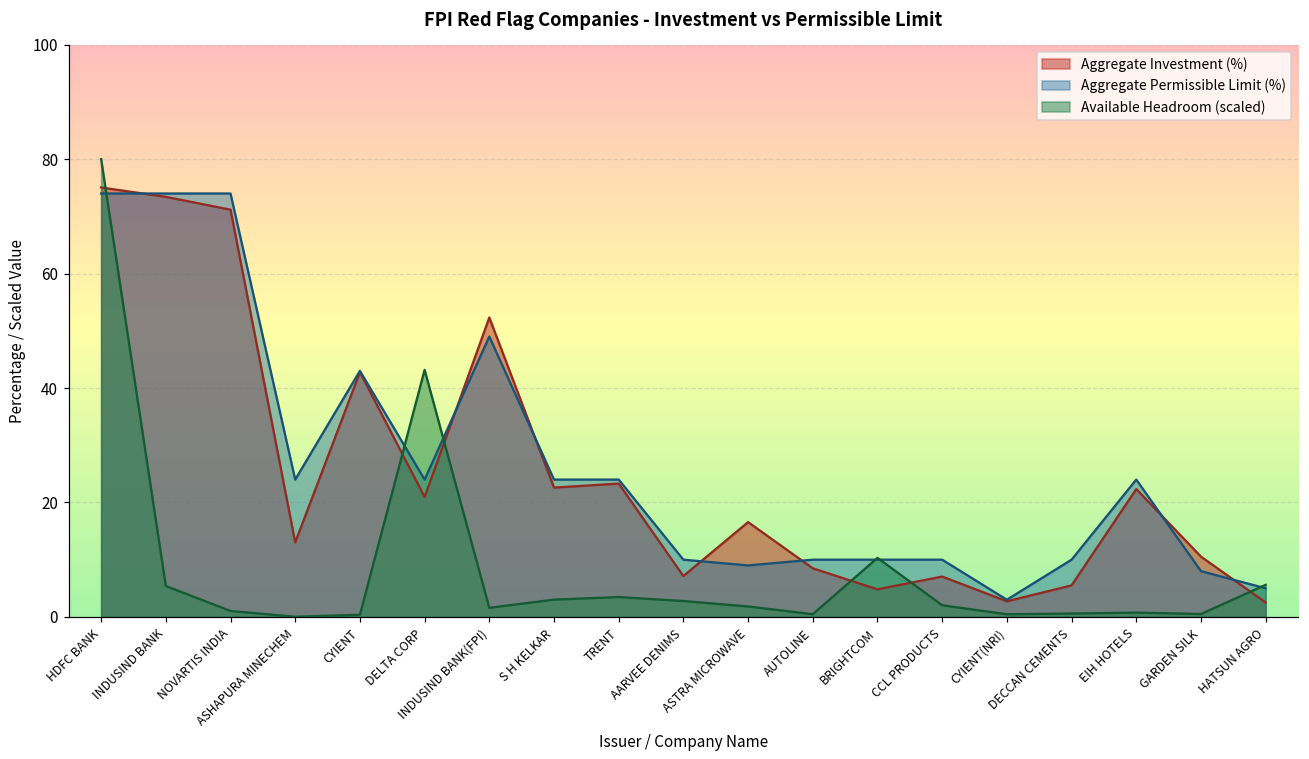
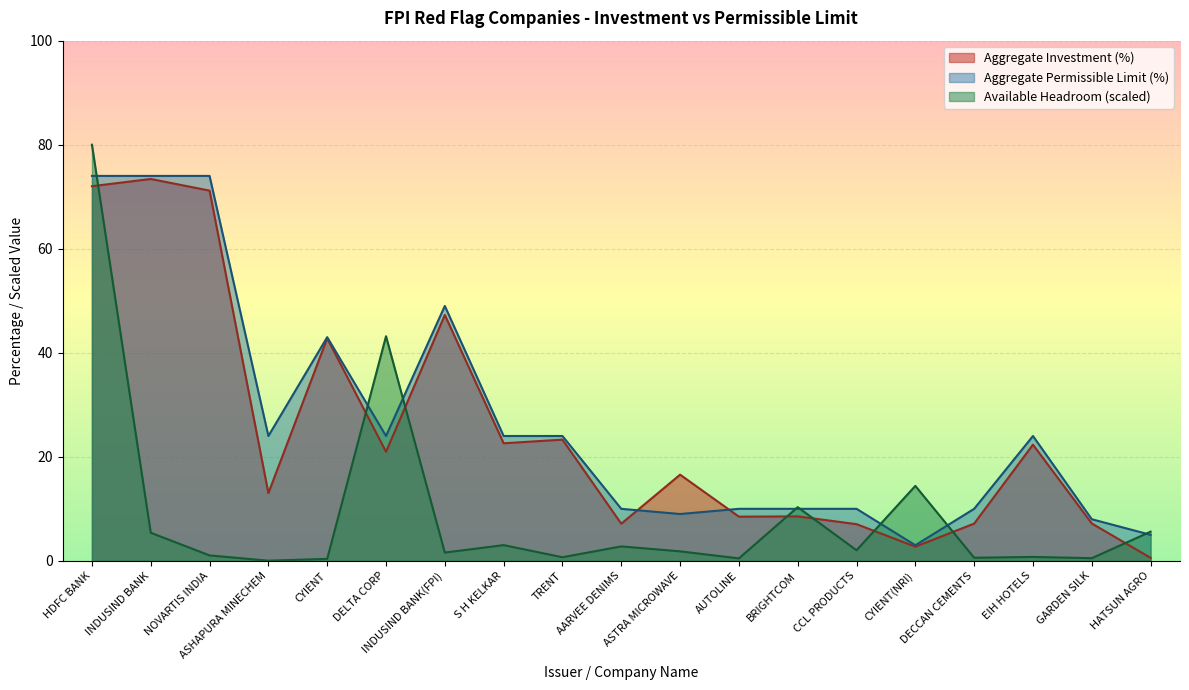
  {
    "Aggregate Investment (%)": {
-     "HDFC BANK": 75,
+     "HDFC BANK": 72,
      "INDUSIND BANK": 73,
      "NOVARTIS INDIA": 71,
      "ASHAPURA MINECHEM": 13,
      "DELTA CORP": 21,
-     "INDUSIND BANK(FPI)": 52,
+     "INDUSIND BANK(FPI)": 47,
      "S H KELKAR": 23,
      "TRENT": 23,
      "AARVEE DENIMS": 7,
      "ASTRA MICROWAVE": 17,
      "AUTOLINE": 8,
-     "BRIGHTCOM": 5,
+     "BRIGHTCOM": 9,
      "CCL PRODUCTS": 7,
-     "DECCAN CEMENTS": 6,
+     "DECCAN CEMENTS": 7,
      "EIH HOTELS": 22,
-     "GARDEN SILK": 11,
-     "HATSUN AGRO": 3
+     "GARDEN SILK": 7,
+     "HATSUN AGRO": 1
    },
    "Aggregate Permissible Limit (%)": {
      "HDFC BANK": 74,
      "INDUSIND BANK": 74,
      "NOVARTIS INDIA": 74,
      "ASHAPURA MINECHEM": 24,
      "DELTA CORP": 24,
      "INDUSIND BANK(FPI)": 49,
      "S H KELKAR": 24,
      "TRENT": 24,
      "AARVEE DENIMS": 10,
      "ASTRA MICROWAVE": 9,
      "AUTOLINE": 10,
      "CCL PRODUCTS": 10,
      "DECCAN CEMENTS": 10,
      "EIH HOTELS": 24,
      "GARDEN SILK": 8,
      "HATSUN AGRO": 5
    },
    "Available Headroom (scaled)": {
      "HDFC BANK": 80,
      "INDUSIND BANK": 5,
      "NOVARTIS INDIA": 1,
      "ASHAPURA MINECHEM": 0,
      "CYIENT": 0,
      "DELTA CORP": 43,
      "INDUSIND BANK(FPI)": 2,
      "S H KELKAR": 3,
-     "TRENT": 3,
+     "TRENT": 1,
      "AARVEE DENIMS": 3,
      "ASTRA MICROWAVE": 2,
      "AUTOLINE": 0,
      "CCL PRODUCTS": 2,
-     "CYIENT(NRI)": 0,
+     "CYIENT(NRI)": 14,
      "DECCAN CEMENTS": 1,
      "EIH HOTELS": 1,
      "GARDEN SILK": 1,
      "HATSUN AGRO": 6
    }
  }
